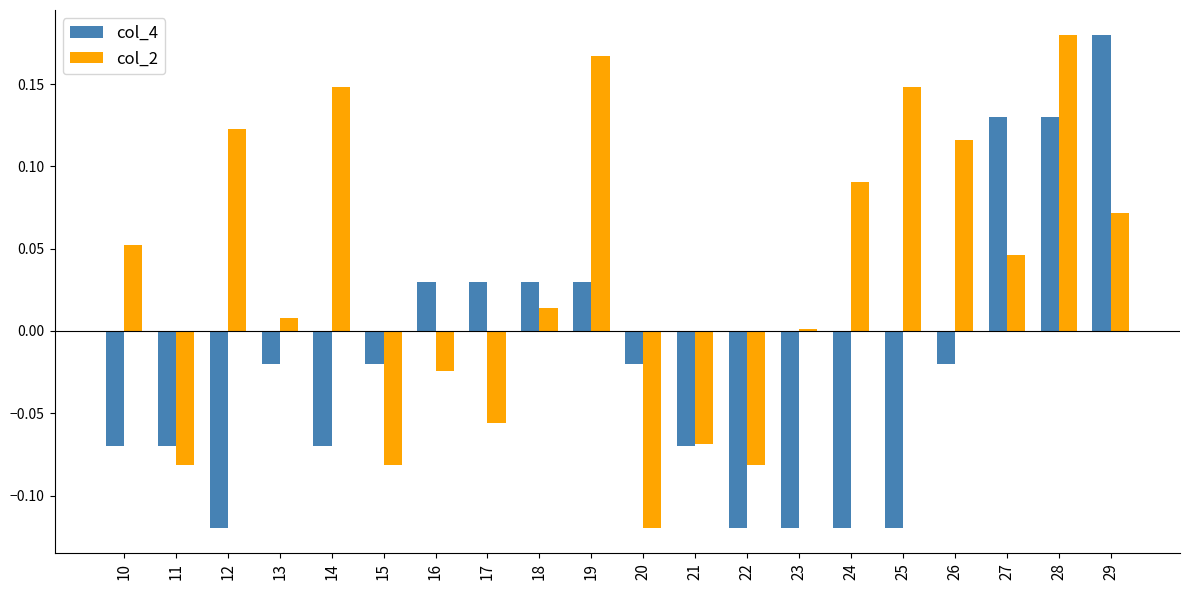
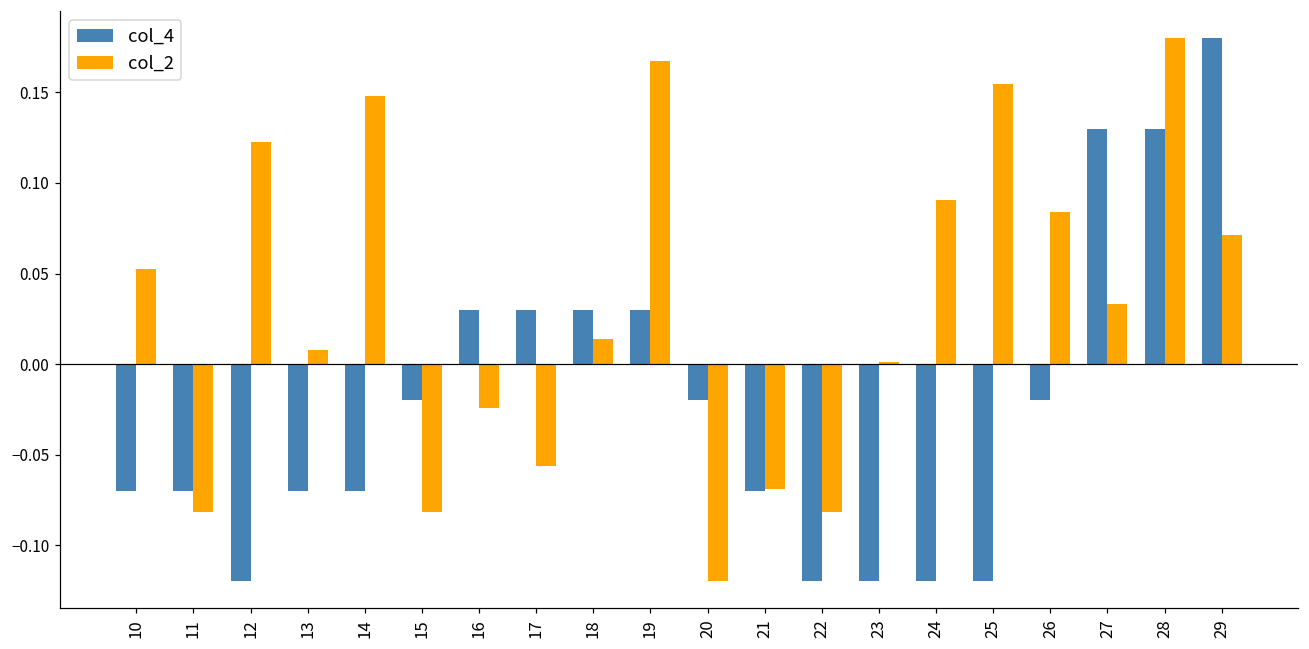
  {
    "col_4": {
      "10": -0.070,
      "11": -0.070,
      "12": -0.120,
-     "13": -0.020,
+     "13": -0.070,
      "14": -0.070,
      "15": -0.020,
      "16": 0.030,
      "17": 0.030,
      "18": 0.030,
      "19": 0.030,
      "20": -0.020,
      "21": -0.070,
      "22": -0.120,
      "23": -0.120,
      "24": -0.120,
      "25": -0.120,
      "26": -0.020,
      "27": 0.130,
      "28": 0.130,
      "29": 0.180
    },
    "col_2": {
      "10": 0.052,
      "11": -0.082,
      "12": 0.123,
      "13": 0.008,
      "14": 0.148,
      "15": -0.082,
      "16": -0.024,
      "17": -0.056,
      "18": 0.014,
      "19": 0.167,
      "20": -0.120,
      "21": -0.069,
      "22": -0.082,
      "24": 0.091,
-     "25": 0.148,
-     "26": 0.116,
-     "27": 0.046,
+     "25": 0.154,
+     "26": 0.084,
+     "27": 0.033,
      "28": 0.180,
      "29": 0.071
    }
  }
